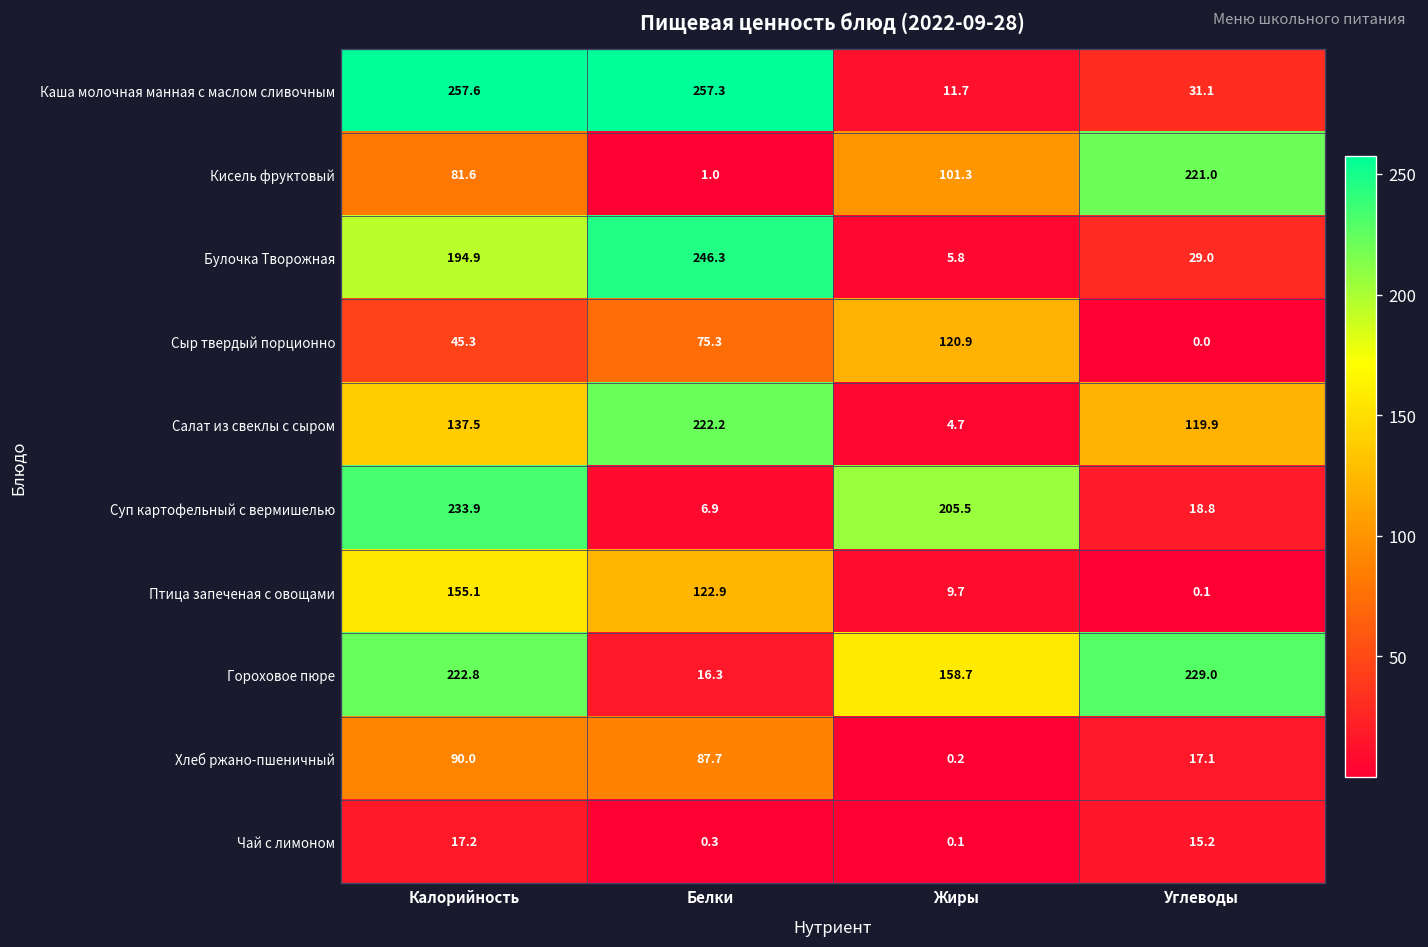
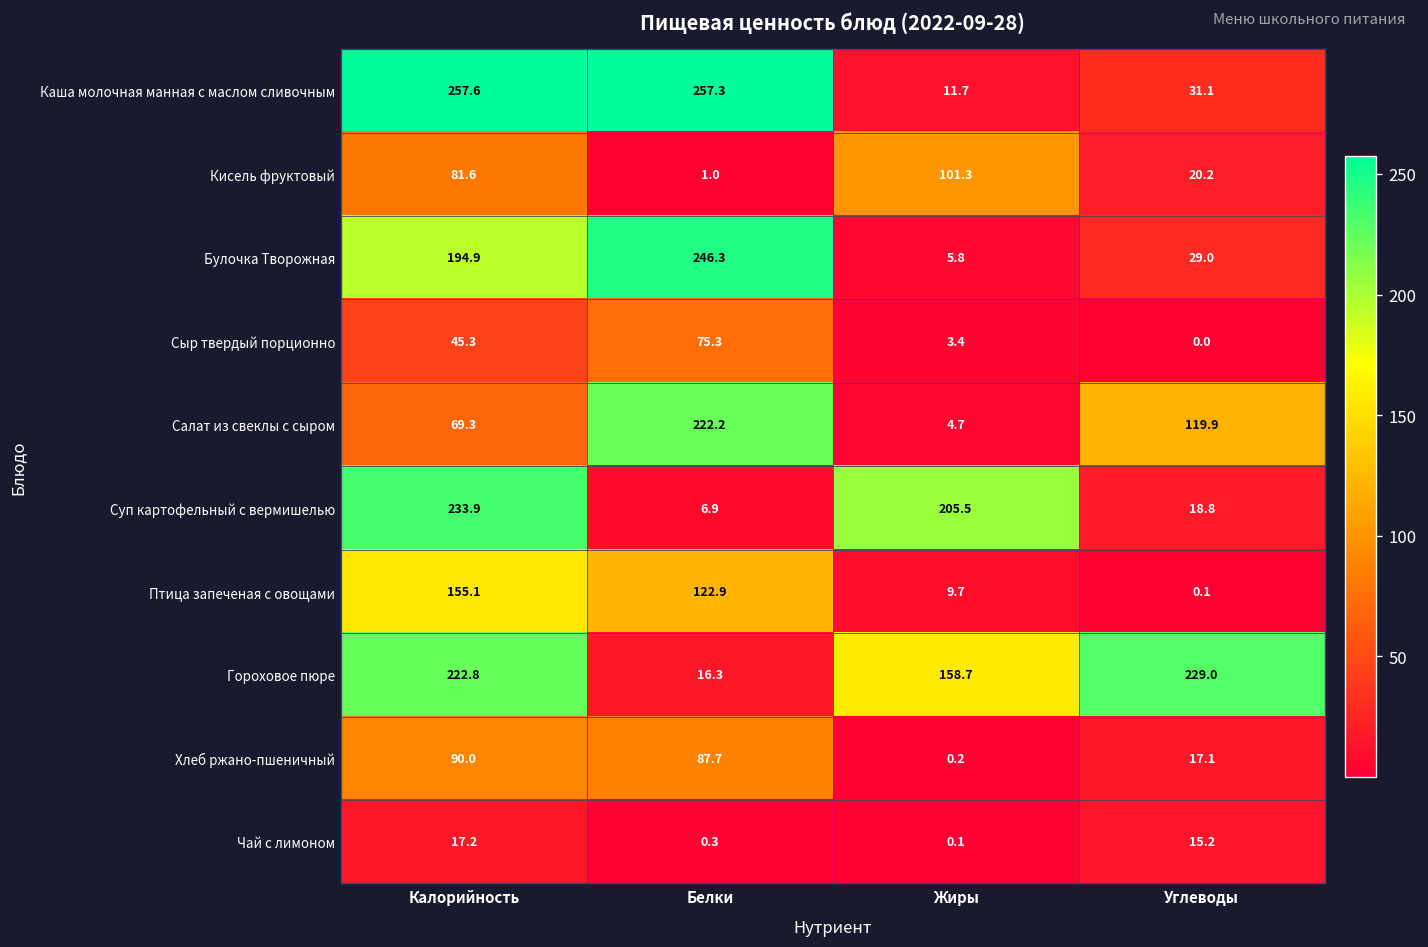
  {
    "Каша молочная манная с маслом сливочным": {
      "Калорийность": 257.6,
      "Белки": 257.3,
      "Жиры": 11.7,
      "Углеводы": 31.1
    },
    "Кисель фруктовый": {
      "Калорийность": 81.6,
      "Белки": 1.0,
      "Жиры": 101.3,
-     "Углеводы": 221.0
+     "Углеводы": 20.2
    },
    "Булочка Творожная": {
      "Калорийность": 194.9,
      "Белки": 246.3,
      "Жиры": 5.8,
      "Углеводы": 29.0
    },
    "Сыр твердый порционно": {
      "Калорийность": 45.3,
      "Белки": 75.3,
-     "Жиры": 120.9,
+     "Жиры": 3.4,
      "Углеводы": 0.0
    },
    "Салат из свеклы с сыром": {
-     "Калорийность": 137.5,
+     "Калорийность": 69.3,
      "Белки": 222.2,
      "Жиры": 4.7,
      "Углеводы": 119.9
    },
    "Суп картофельный с вермишелью": {
      "Калорийность": 233.9,
      "Белки": 6.9,
      "Жиры": 205.5,
      "Углеводы": 18.8
    },
    "Птица запеченая с овощами": {
      "Калорийность": 155.1,
      "Белки": 122.9,
      "Жиры": 9.7,
      "Углеводы": 0.1
    },
    "Гороховое пюре": {
      "Калорийность": 222.8,
      "Белки": 16.3,
      "Жиры": 158.7,
      "Углеводы": 229.0
    },
    "Хлеб ржано-пшеничный": {
      "Калорийность": 90.0,
      "Белки": 87.7,
      "Жиры": 0.2,
      "Углеводы": 17.1
    },
    "Чай с лимоном": {
      "Калорийность": 17.2,
      "Белки": 0.3,
      "Жиры": 0.1,
      "Углеводы": 15.2
    }
  }
